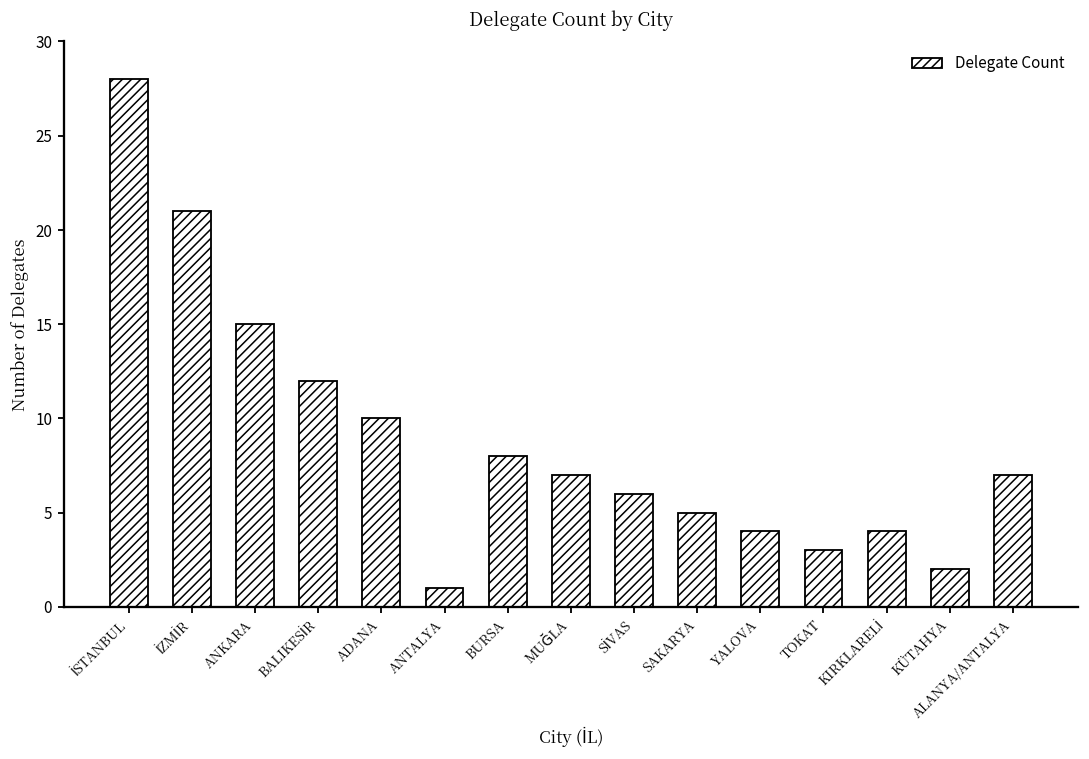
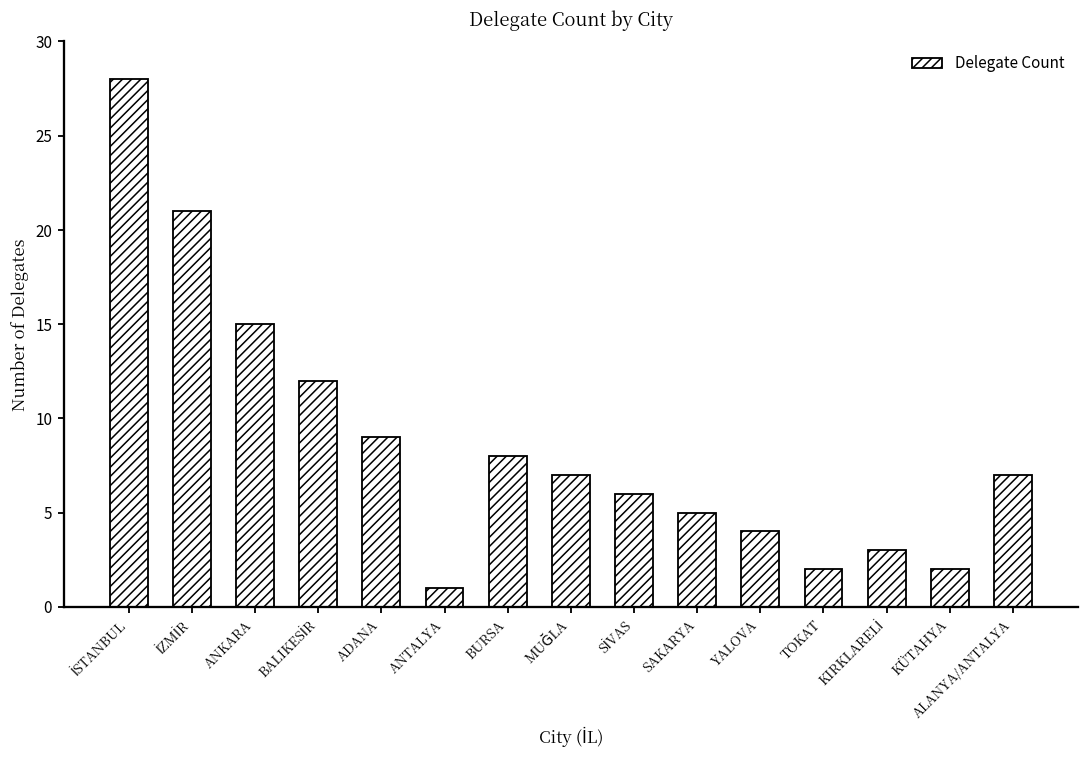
  {
    "İSTANBUL": 28,
    "İZMİR": 21,
    "ANKARA": 15,
    "BALIKESİR": 12,
-   "ADANA": 10,
+   "ADANA": 9,
    "ANTALYA": 1,
    "BURSA": 8,
    "MUĞLA": 7,
    "SİVAS": 6,
    "SAKARYA": 5,
    "YALOVA": 4,
-   "TOKAT": 3,
-   "KIRKLARELİ": 4,
+   "TOKAT": 2,
+   "KIRKLARELİ": 3,
    "KÜTAHYA": 2,
    "ALANYA/ANTALYA": 7
  }
